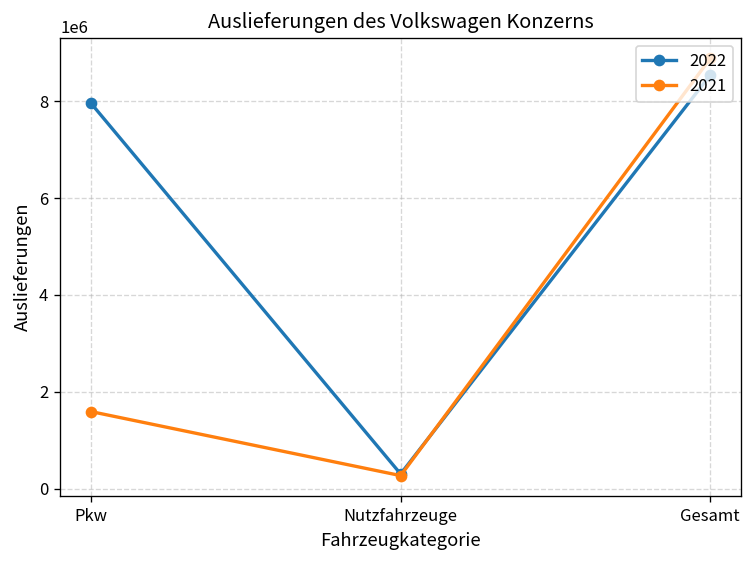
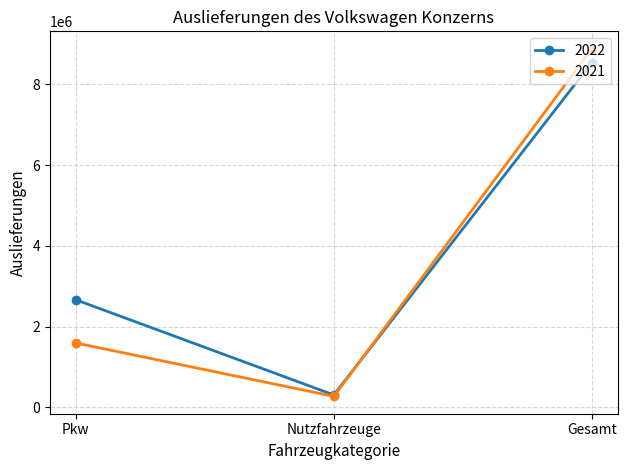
  {
    "2022": {
-     "Pkw": 8000000
+     "Pkw": 2700000
    },
    "2021": {
      "Pkw": 1600000
    }
  }
